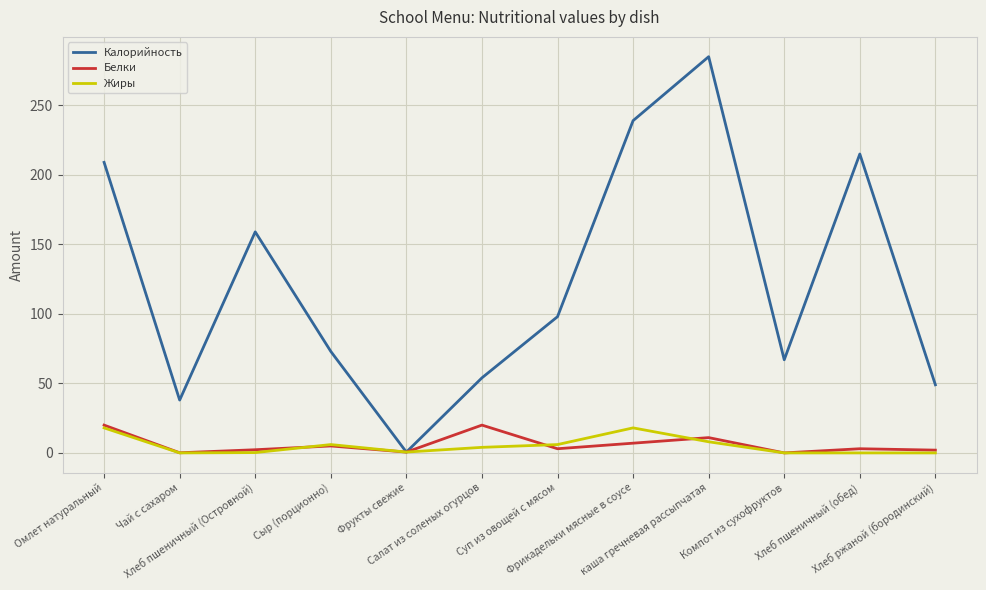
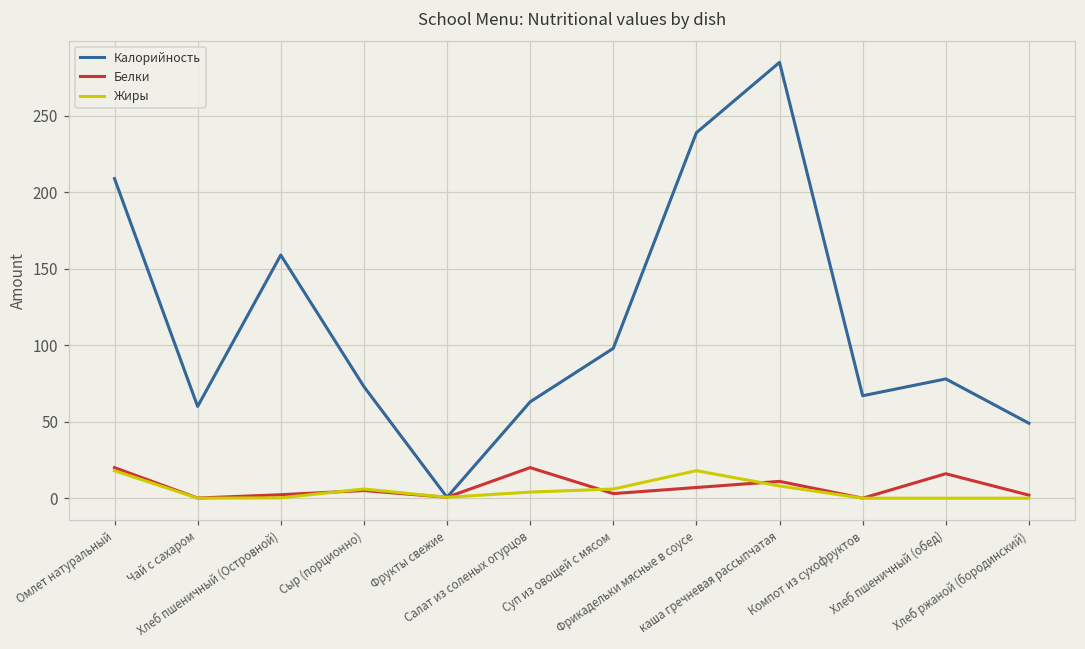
  {
    "Калорийность": {
      "Омлет натуральный": 209,
-     "Чай с сахаром": 38,
+     "Чай с сахаром": 60,
      "Хлеб пшеничный (Островной)": 159,
      "Сыр (порционно)": 73,
-     "Салат из соленых огурцов": 54,
+     "Салат из соленых огурцов": 63,
      "Суп из овощей с мясом": 98,
      "Фрикадельки мясные в соусе": 239,
      "каша гречневая рассыпчатая": 285,
      "Компот из сухофруктов": 67,
-     "Хлеб пшеничный (обед)": 215,
+     "Хлеб пшеничный (обед)": 78,
      "Хлеб ржаной (бородинский)": 49
    },
    "Белки": {
      "Омлет натуральный": 20,
      "Хлеб пшеничный (Островной)": 2,
      "Салат из соленых огурцов": 20,
      "Суп из овощей с мясом": 3,
      "Фрикадельки мясные в соусе": 7,
      "каша гречневая рассыпчатая": 11,
-     "Хлеб пшеничный (обед)": 3,
+     "Хлеб пшеничный (обед)": 16,
      "Хлеб ржаной (бородинский)": 2
    },
    "Жиры": {
      "Омлет натуральный": 18,
      "Хлеб пшеничный (Островной)": 0,
      "Салат из соленых огурцов": 4,
      "Суп из овощей с мясом": 6,
      "Фрикадельки мясные в соусе": 18,
      "каша гречневая рассыпчатая": 8,
      "Хлеб пшеничный (обед)": 0,
      "Хлеб ржаной (бородинский)": 0
    }
  }
